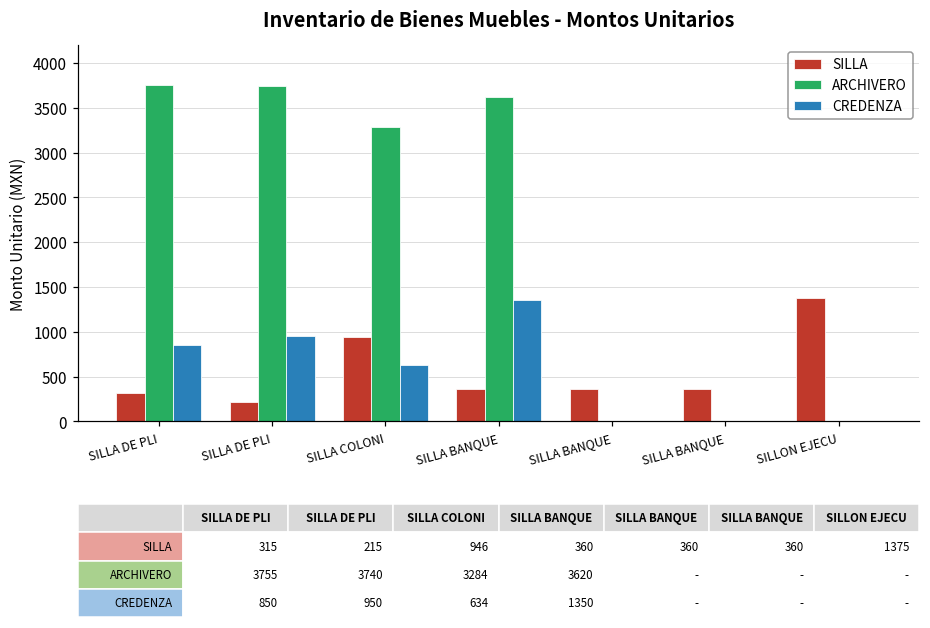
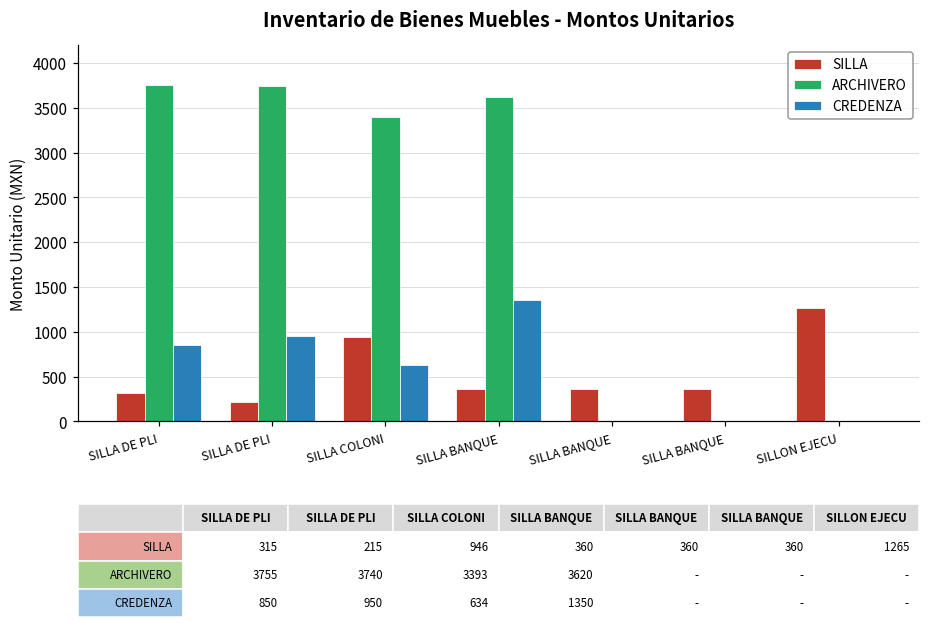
  {
    "SILLA": {
-     "SILLON EJECU": 1375
+     "SILLON EJECU": 1265
    },
    "ARCHIVERO": {
-     "SILLA COLONI": 3284
+     "SILLA COLONI": 3393
    },
    "CREDENZA": {
      "SILLA COLONI": 600,
      "SILLON EJECU": 0
    }
  }
